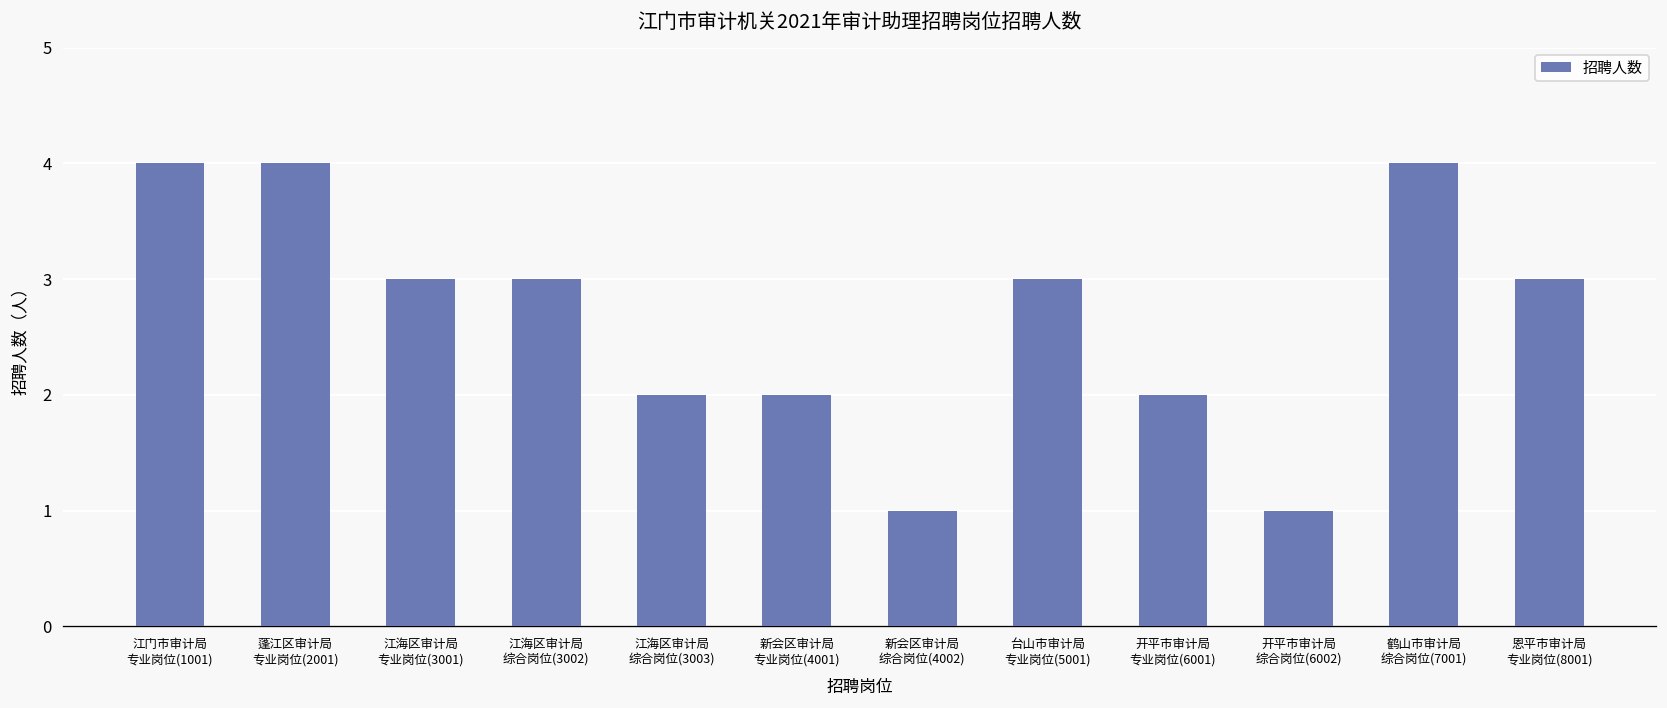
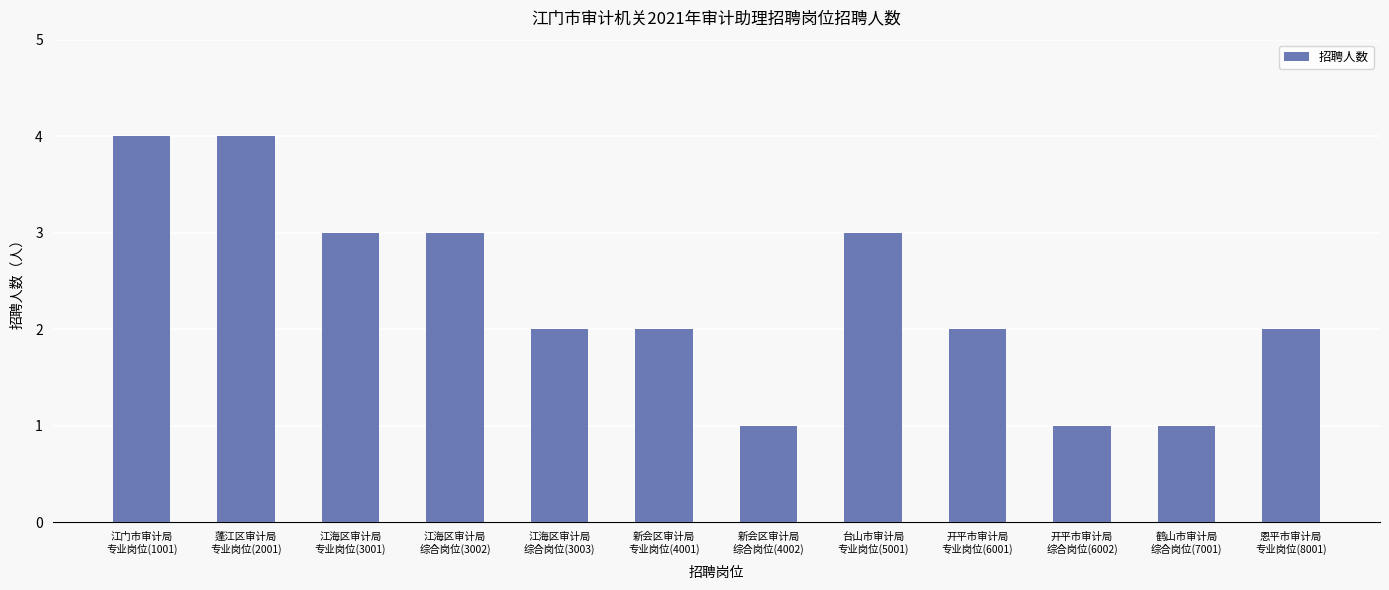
  {
    "江门市审计局 专业岗位(1001)": 4,
    "蓬江区审计局 专业岗位(2001)": 4,
    "江海区审计局 专业岗位(3001)": 3,
    "江海区审计局 综合岗位(3002)": 3,
    "江海区审计局 综合岗位(3003)": 2,
    "新会区审计局 专业岗位(4001)": 2,
    "新会区审计局 综合岗位(4002)": 1,
    "台山市审计局 专业岗位(5001)": 3,
    "开平市审计局 专业岗位(6001)": 2,
    "开平市审计局 综合岗位(6002)": 1,
-   "鹤山市审计局 综合岗位(7001)": 4,
-   "恩平市审计局 专业岗位(8001)": 3
+   "鹤山市审计局 综合岗位(7001)": 1,
+   "恩平市审计局 专业岗位(8001)": 2
  }
